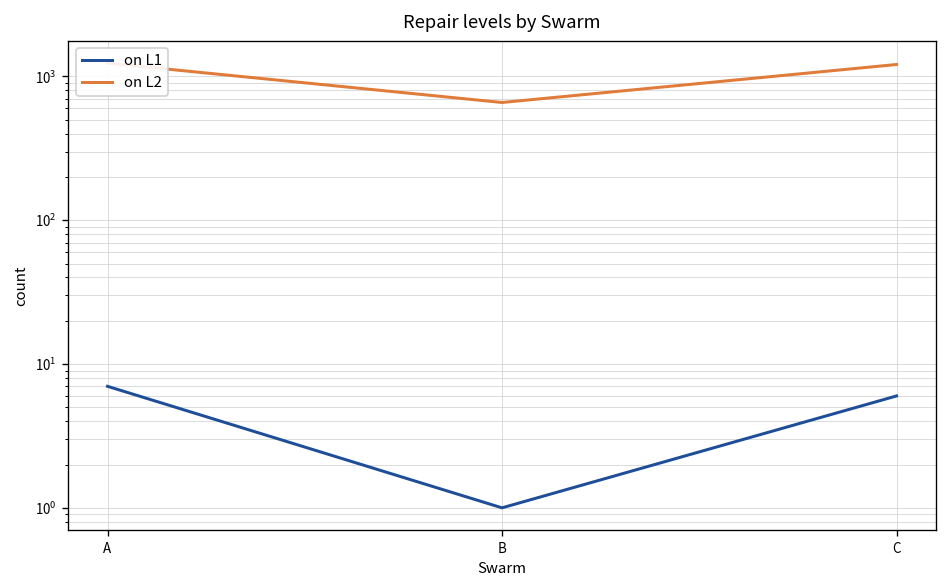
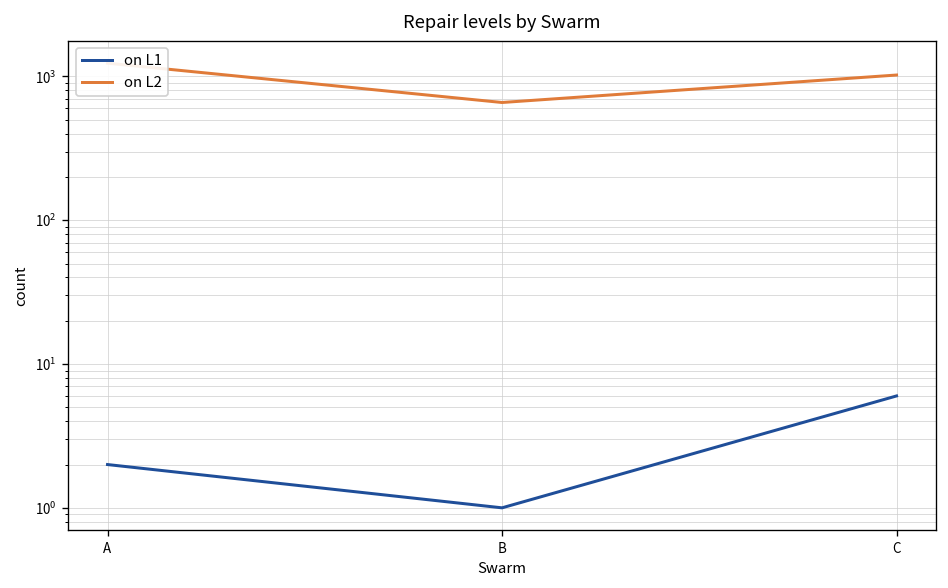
  {
    "on L1": {
-     "A": 7,
+     "A": 2,
      "B": 1,
      "C": 6
    },
    "on L2": {
      "B": 700,
-     "C": 1200
+     "C": 1000
    }
  }
